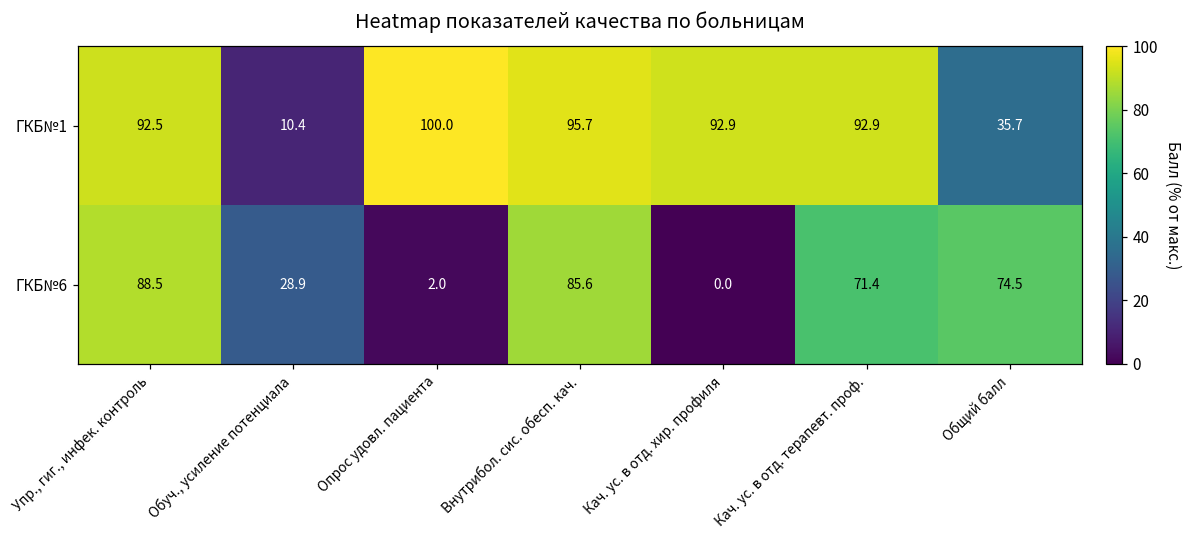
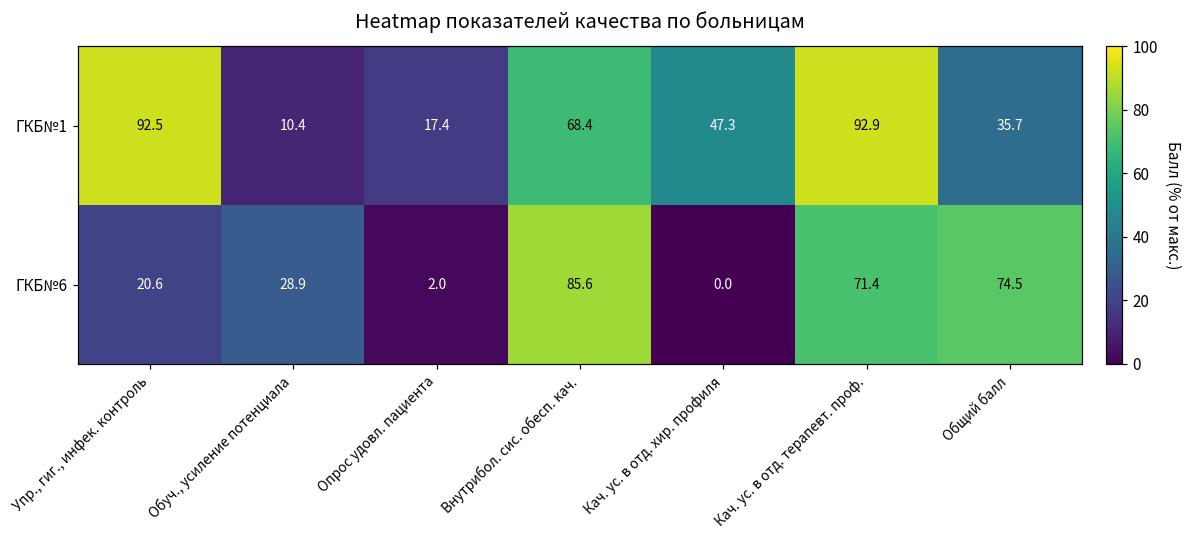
  {
    "ГКБ№1": {
      "Упр., гиг., инфек. контроль": 92.5,
      "Обуч., усиление потенциала": 10.4,
-     "Опрос удовл. пациента": 100.0,
-     "Внутрибол. сис. обесп. кач.": 95.7,
-     "Кач. ус. в отд. хир. профиля": 92.9,
+     "Опрос удовл. пациента": 17.4,
+     "Внутрибол. сис. обесп. кач.": 68.4,
+     "Кач. ус. в отд. хир. профиля": 47.3,
      "Кач. ус. в отд. терапевт. проф.": 92.9,
      "Общий балл": 35.7
    },
    "ГКБ№6": {
-     "Упр., гиг., инфек. контроль": 88.5,
+     "Упр., гиг., инфек. контроль": 20.6,
      "Обуч., усиление потенциала": 28.9,
      "Опрос удовл. пациента": 2.0,
      "Внутрибол. сис. обесп. кач.": 85.6,
      "Кач. ус. в отд. хир. профиля": 0.0,
      "Кач. ус. в отд. терапевт. проф.": 71.4,
      "Общий балл": 74.5
    }
  }
